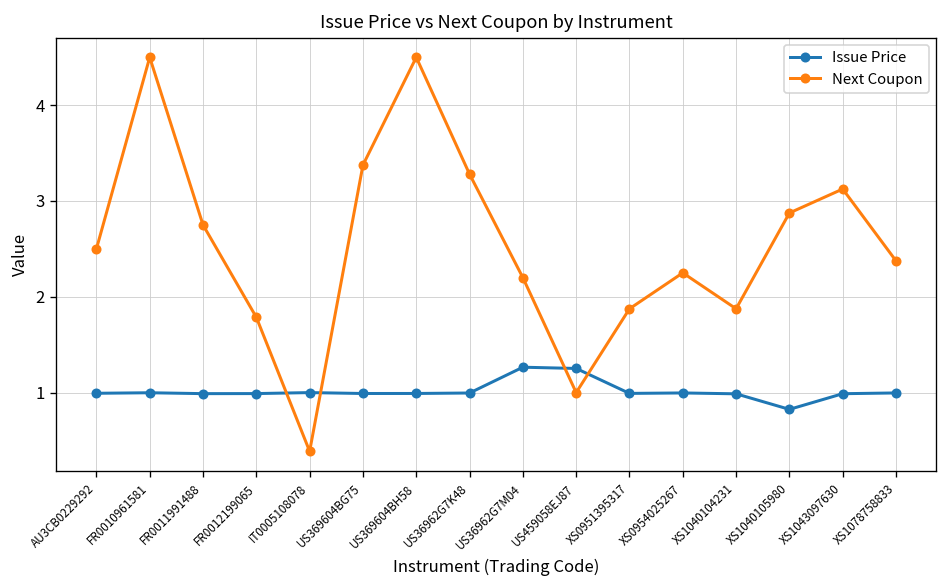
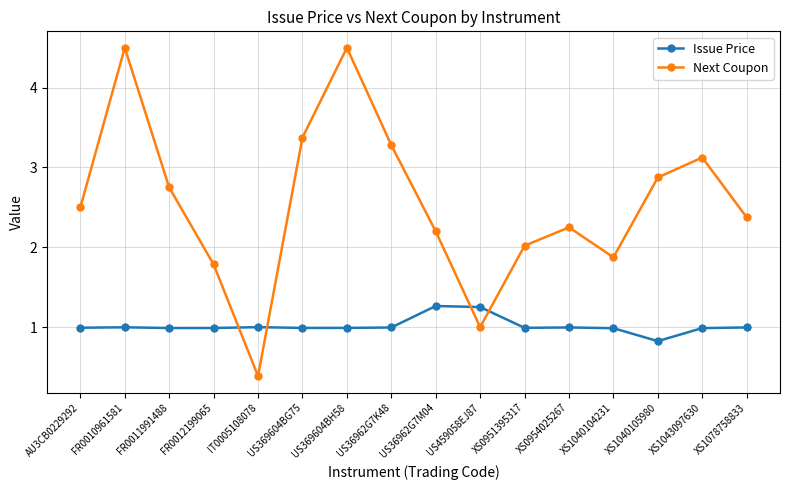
  {
    "Issue Price": {
      "AU3CB0229292": 1.0,
      "FR0010961581": 1.0,
      "FR0011991488": 1.0,
      "FR0012199065": 1.0,
      "IT0005108078": 1.0,
      "US369604BG75": 1.0,
      "US369604BH58": 1.0,
      "US36962G7K48": 1.0,
      "US36962G7M04": 1.3,
      "US459058EJ87": 1.3,
      "XS0951395317": 1.0,
      "XS0954025267": 1.0,
      "XS1040104231": 1.0,
      "XS1040105980": 0.8,
      "XS1043097630": 1.0,
      "XS1078758833": 1.0
    },
    "Next Coupon": {
      "AU3CB0229292": 2.5,
      "FR0010961581": 4.5,
      "FR0011991488": 2.8,
      "FR0012199065": 1.8,
      "IT0005108078": 0.4,
      "US369604BG75": 3.4,
      "US369604BH58": 4.5,
      "US36962G7K48": 3.3,
      "US36962G7M04": 2.2,
      "US459058EJ87": 1.0,
-     "XS0951395317": 1.9,
+     "XS0951395317": 2.0,
      "XS0954025267": 2.3,
      "XS1040104231": 1.9,
      "XS1040105980": 2.9,
      "XS1043097630": 3.1,
      "XS1078758833": 2.4
    }
  }
